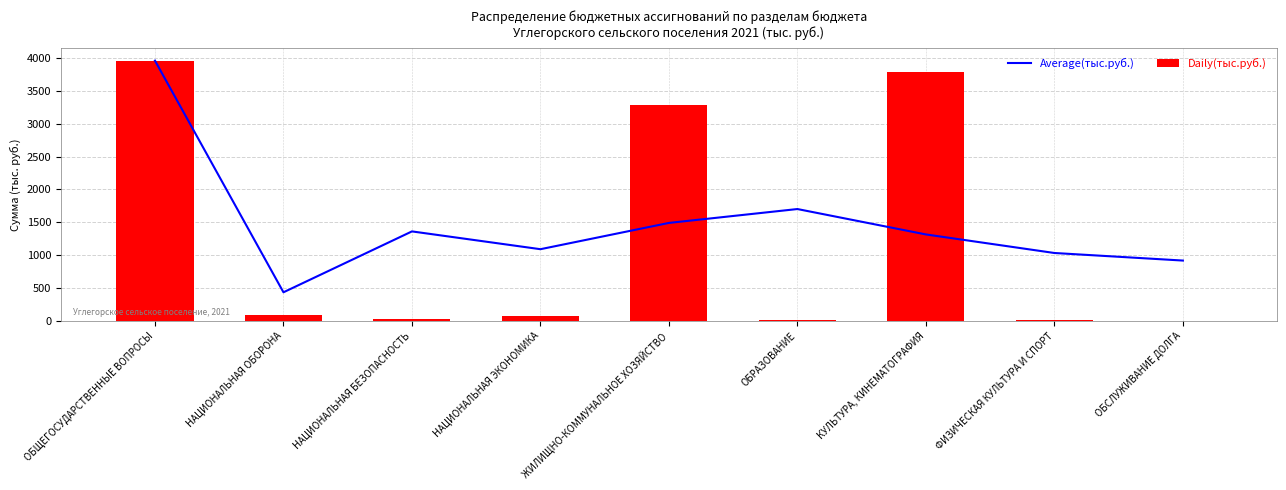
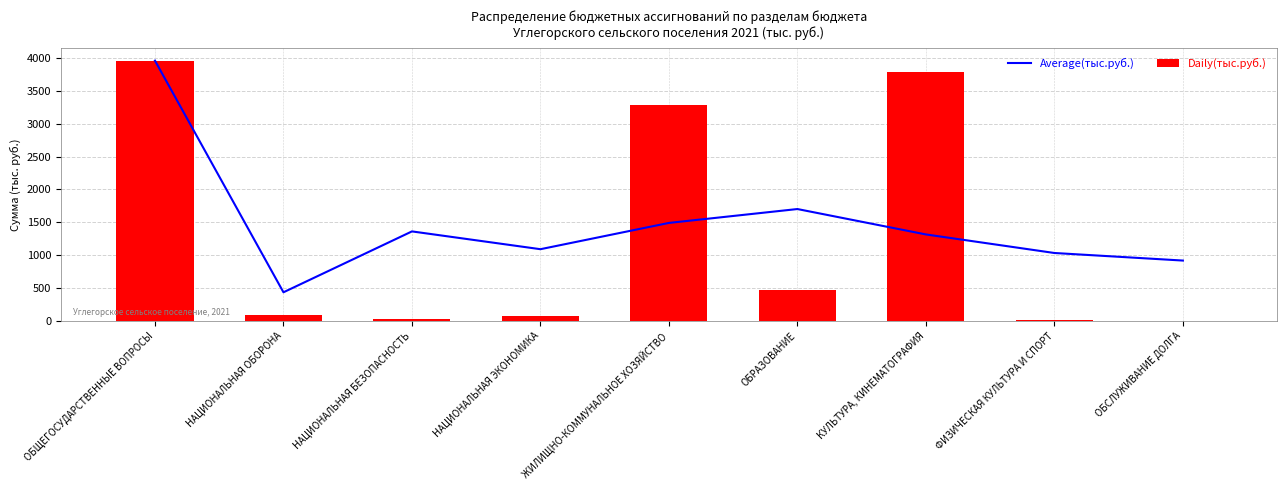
  {
    "Average(тыс.руб.)": {
      "ОБЩЕГОСУДАРСТВЕННЫЕ ВОПРОСЫ": 4000,
      "НАЦИОНАЛЬНАЯ ОБОРОНА": 400,
      "НАЦИОНАЛЬНАЯ БЕЗОПАСНОСТЬ": 1400,
      "НАЦИОНАЛЬНАЯ ЭКОНОМИКА": 1100,
      "ЖИЛИЩНО-КОММУНАЛЬНОЕ ХОЗЯЙСТВО": 1500,
      "ОБРАЗОВАНИЕ": 1700,
      "КУЛЬТУРА, КИНЕМАТОГРАФИЯ": 1300,
      "ФИЗИЧЕСКАЯ КУЛЬТУРА И СПОРТ": 1000,
      "ОБСЛУЖИВАНИЕ ДОЛГА": 900
    },
    "Daily(тыс.руб.)": {
      "НАЦИОНАЛЬНАЯ ОБОРОНА": 100,
      "НАЦИОНАЛЬНАЯ ЭКОНОМИКА": 100,
      "ЖИЛИЩНО-КОММУНАЛЬНОЕ ХОЗЯЙСТВО": 3300,
-     "ОБРАЗОВАНИЕ": 0,
+     "ОБРАЗОВАНИЕ": 500,
      "КУЛЬТУРА, КИНЕМАТОГРАФИЯ": 3800,
      "ОБСЛУЖИВАНИЕ ДОЛГА": 0
    }
  }
